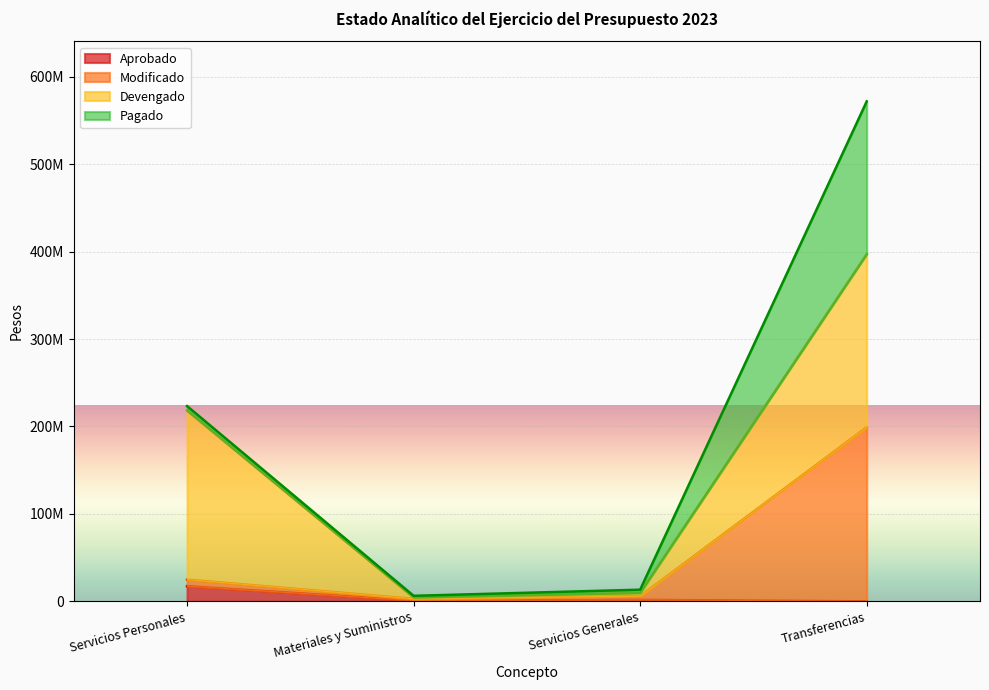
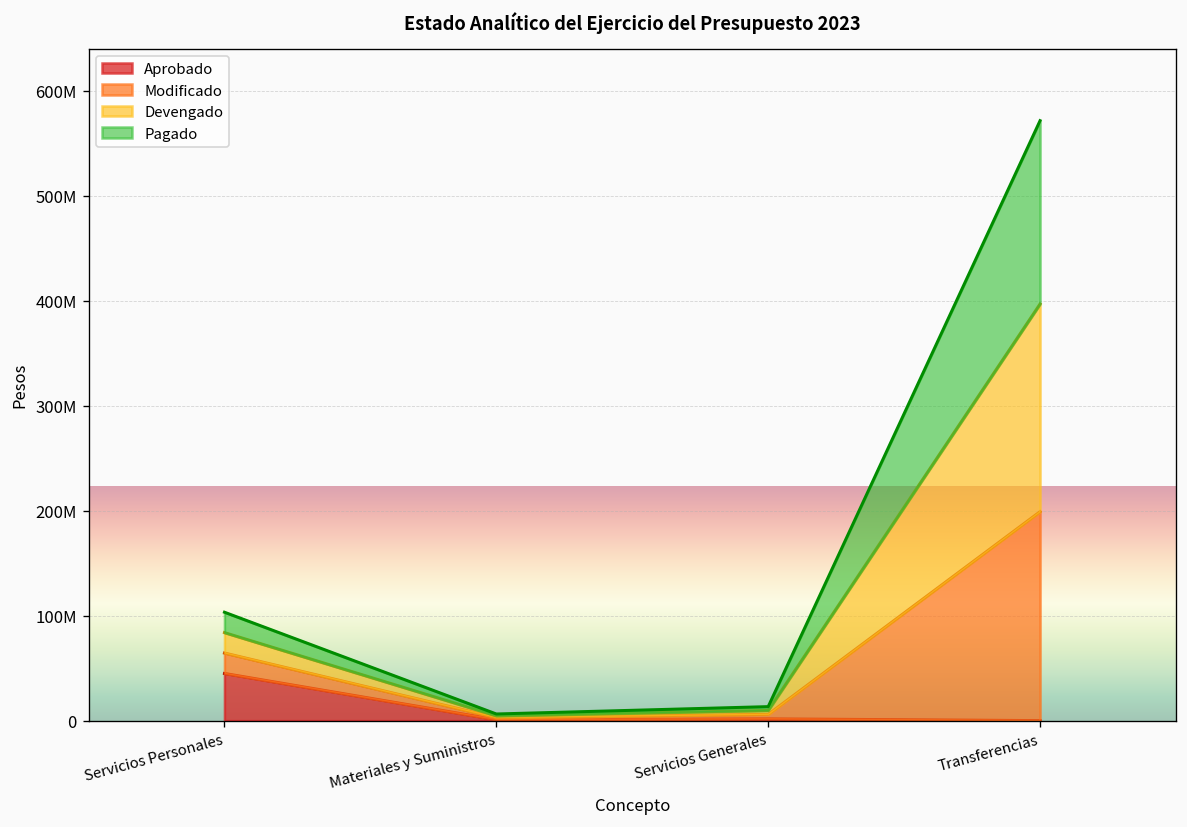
  {
    "Aprobado": {
-     "Servicios Personales": 20000000,
+     "Servicios Personales": 40000000,
      "Servicios Generales": 0,
      "Transferencias": 0
    },
    "Modificado": {
-     "Servicios Personales": 10000000,
+     "Servicios Personales": 20000000,
      "Servicios Generales": 0,
      "Transferencias": 200000000
    },
    "Devengado": {
-     "Servicios Personales": 190000000,
+     "Servicios Personales": 20000000,
      "Servicios Generales": 0,
      "Transferencias": 200000000
    },
    "Pagado": {
-     "Servicios Personales": 10000000,
+     "Servicios Personales": 20000000,
      "Servicios Generales": 0,
      "Transferencias": 170000000
    }
  }
